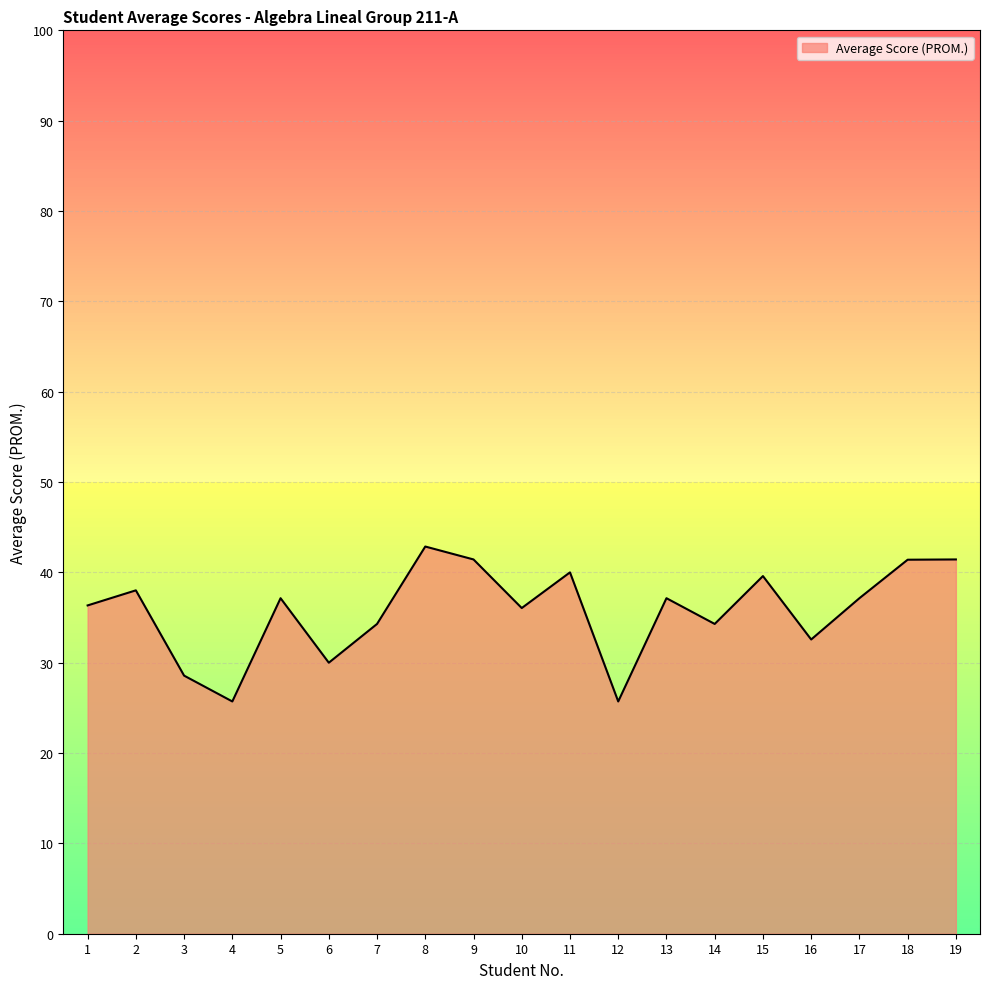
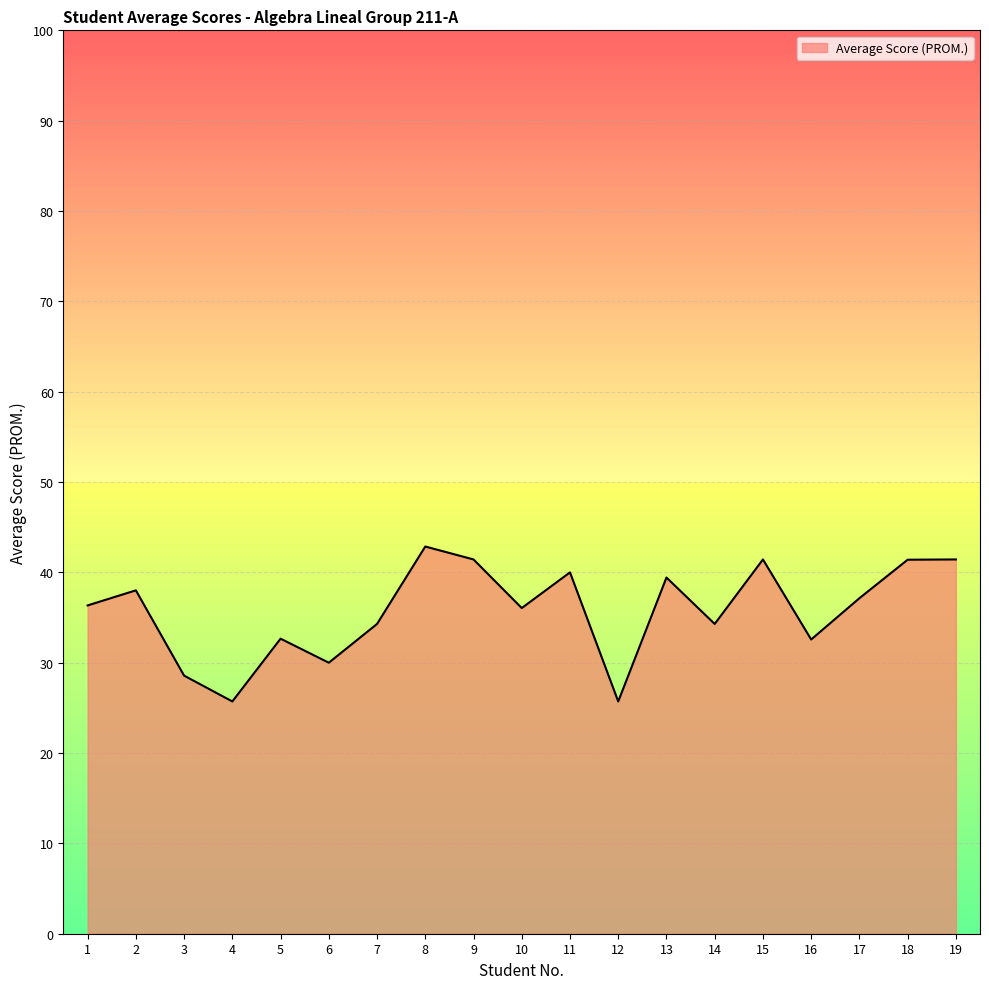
  {
    "1": 36,
    "2": 38,
    "3": 29,
    "4": 26,
-   "5": 37,
+   "5": 33,
    "6": 30,
    "7": 34,
    "8": 43,
    "9": 41,
    "10": 36,
    "11": 40,
    "12": 26,
-   "13": 37,
+   "13": 39,
    "14": 34,
-   "15": 40,
+   "15": 41,
    "16": 33,
    "17": 37,
    "18": 41,
    "19": 41
  }
